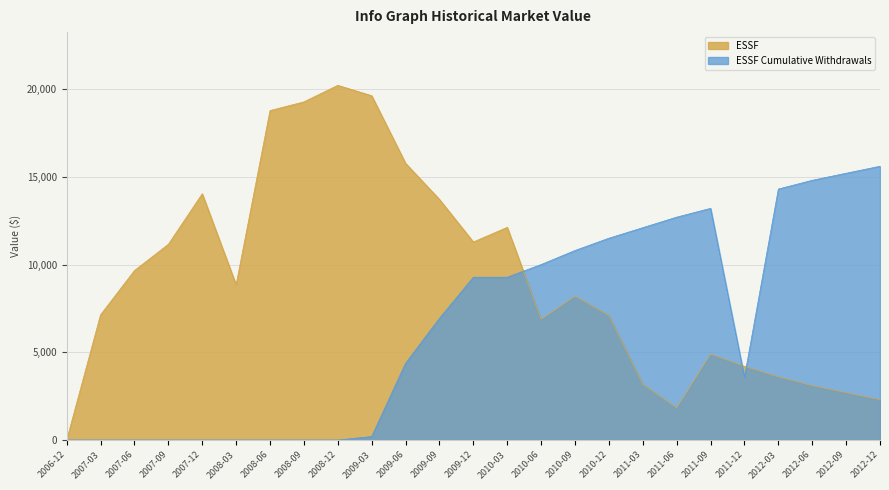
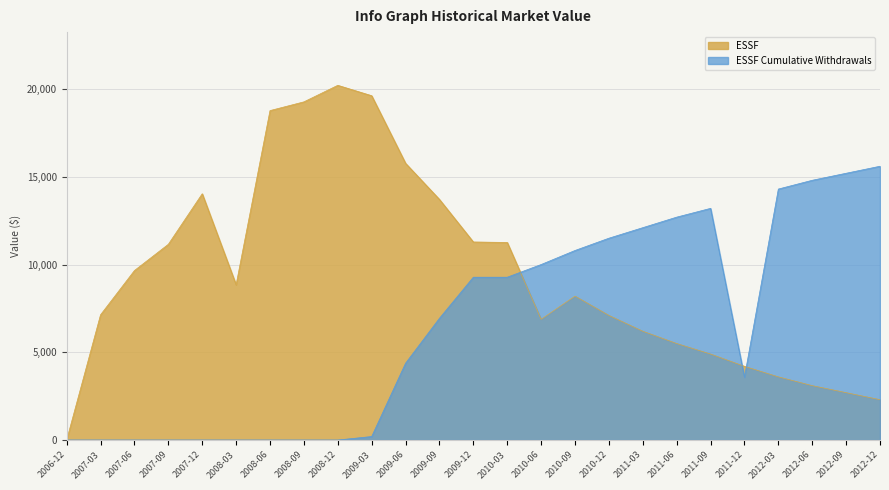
  {
    "ESSF": {
      "2007-03": "7,100",
      "2007-06": "9,700",
      "2007-09": "11,200",
      "2007-12": "14,000",
      "2008-03": "8,800",
      "2008-06": "18,800",
      "2008-09": "19,300",
      "2008-12": "20,200",
      "2009-03": "19,600",
      "2009-06": "15,800",
      "2009-09": "13,700",
      "2009-12": "11,300",
-     "2010-03": "12,100",
+     "2010-03": "11,300",
      "2010-06": "6,900",
      "2010-09": "8,200",
      "2010-12": "7,100",
-     "2011-03": "3,200",
-     "2011-06": "1,800",
+     "2011-03": "6,200",
+     "2011-06": "5,500",
      "2011-09": "4,900",
      "2011-12": "4,200",
      "2012-03": "3,600",
      "2012-06": "3,100",
      "2012-09": "2,700",
      "2012-12": "2,300"
    },
    "ESSF Cumulative Withdrawals": {
      "2007-03": "0",
      "2007-06": "0",
      "2007-09": "0",
      "2007-12": "0",
      "2008-03": "0",
      "2008-06": "0",
      "2008-09": "0",
      "2008-12": "0",
      "2009-03": "200",
      "2009-06": "4,400",
      "2009-09": "6,900",
      "2009-12": "9,300",
      "2010-03": "9,300",
      "2010-06": "10,000",
      "2010-09": "10,800",
      "2010-12": "11,500",
      "2011-03": "12,100",
      "2011-06": "12,700",
      "2011-09": "13,200",
      "2011-12": "3,600",
      "2012-03": "14,300",
      "2012-06": "14,800",
      "2012-09": "15,200",
      "2012-12": "15,600"
    }
  }
